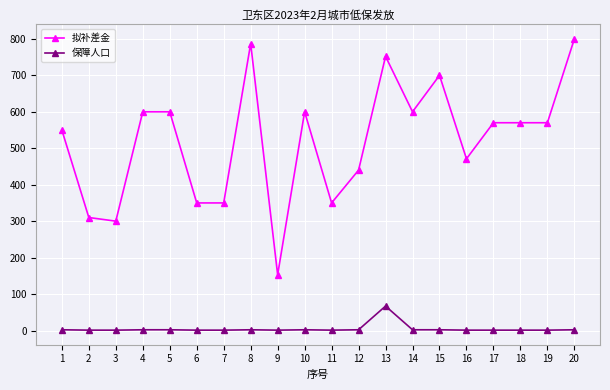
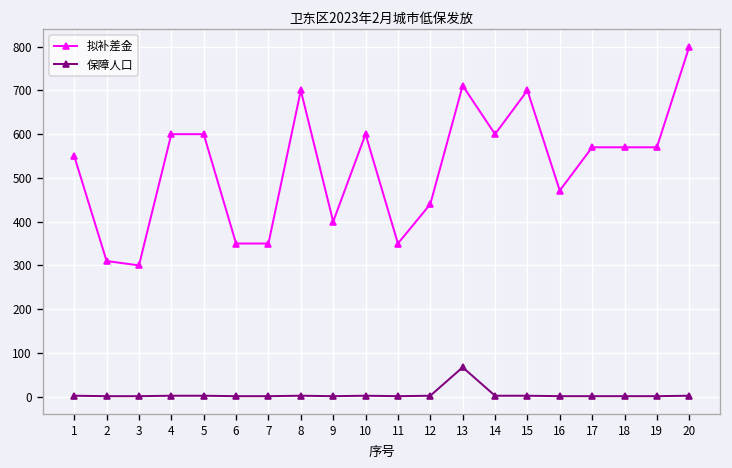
  {
    "拟补差金": {
      "1": 550,
      "2": 310,
      "3": 300,
      "4": 600,
      "5": 600,
      "6": 350,
      "7": 350,
-     "8": 790,
-     "9": 150,
+     "8": 700,
+     "9": 400,
      "10": 600,
      "11": 350,
      "12": 440,
-     "13": 750,
+     "13": 710,
      "14": 600,
      "15": 700,
      "16": 470,
      "17": 570,
      "18": 570,
      "19": 570,
      "20": 800
    },
    "保障人口": {
      "1": 0,
      "2": 0,
      "3": 0,
      "4": 0,
      "5": 0,
      "6": 0,
      "7": 0,
      "8": 0,
      "9": 0,
      "10": 0,
      "11": 0,
      "12": 0,
      "13": 70,
      "14": 0,
      "15": 0,
      "16": 0,
      "17": 0,
      "18": 0,
      "19": 0,
      "20": 0
    }
  }
